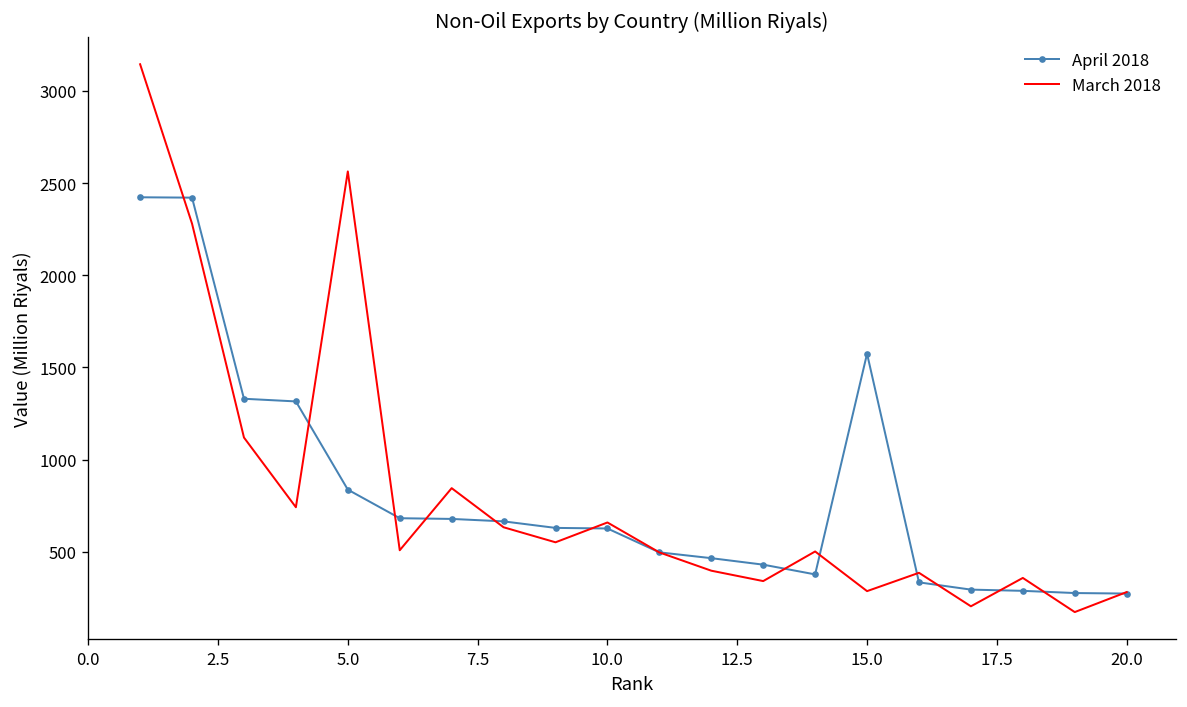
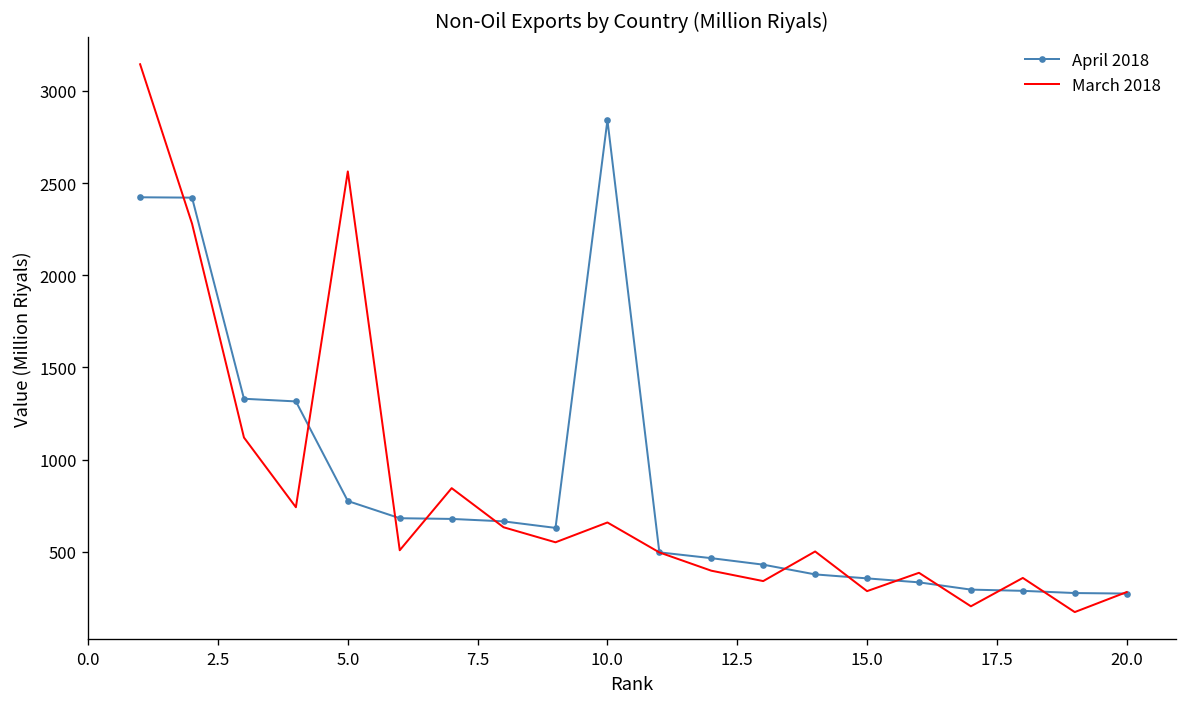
  {
    "April 2018": {
-     "5.0": 840,
-     "10.0": 630,
-     "15.0": 1570
+     "5.0": 780,
+     "10.0": 2840,
+     "15.0": 360
    },
    "March 2018": {
      "5.0": 2560,
      "10.0": 660,
      "15.0": 290
    }
  }
